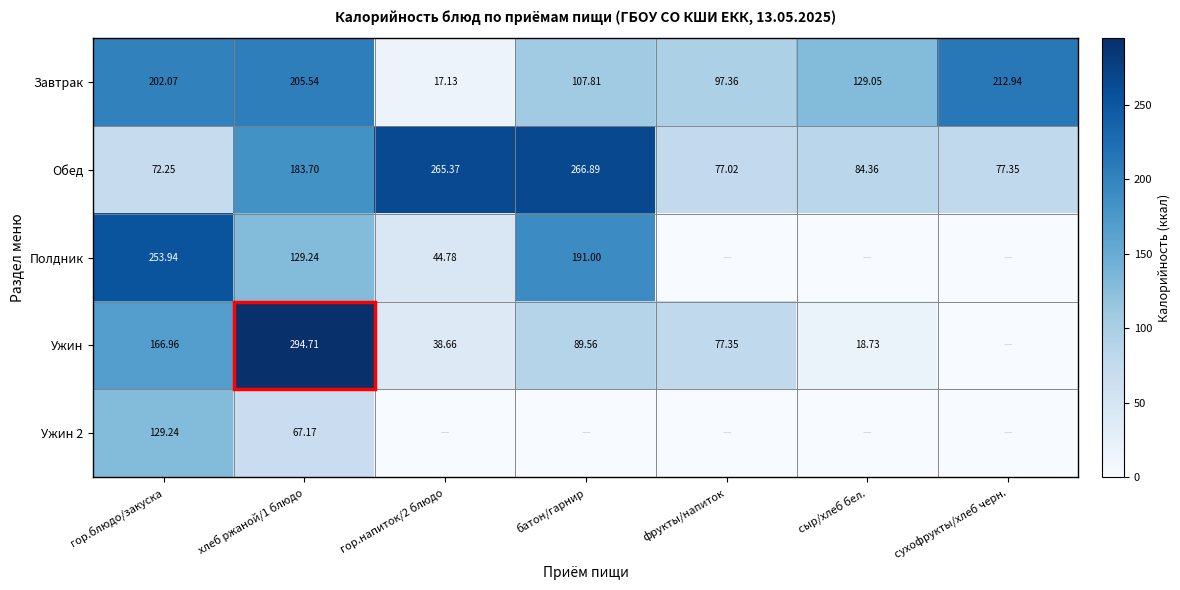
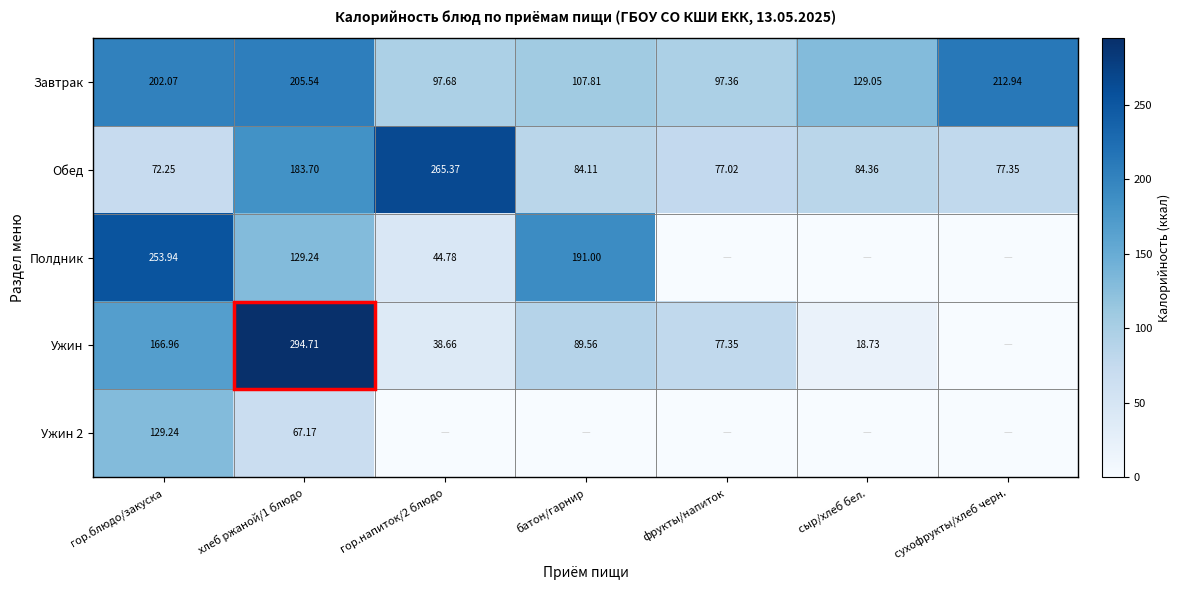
  {
    "Завтрак": {
      "гор.блюдо/закуска": 202.07,
      "хлеб ржаной/1 блюдо": 205.54,
-     "гор.напиток/2 блюдо": 17.13,
+     "гор.напиток/2 блюдо": 97.68,
      "батон/гарнир": 107.81,
      "фрукты/напиток": 97.36,
      "сыр/хлеб бел.": 129.05,
      "сухофрукты/хлеб черн.": 212.94
    },
    "Обед": {
      "гор.блюдо/закуска": 72.25,
      "хлеб ржаной/1 блюдо": 183.70,
      "гор.напиток/2 блюдо": 265.37,
-     "батон/гарнир": 266.89,
+     "батон/гарнир": 84.11,
      "фрукты/напиток": 77.02,
      "сыр/хлеб бел.": 84.36,
      "сухофрукты/хлеб черн.": 77.35
    },
    "Полдник": {
      "гор.блюдо/закуска": 253.94,
      "хлеб ржаной/1 блюдо": 129.24,
      "гор.напиток/2 блюдо": 44.78,
      "батон/гарнир": 191.00
    },
    "Ужин": {
      "гор.блюдо/закуска": 166.96,
      "хлеб ржаной/1 блюдо": 294.71,
      "гор.напиток/2 блюдо": 38.66,
      "батон/гарнир": 89.56,
      "фрукты/напиток": 77.35,
      "сыр/хлеб бел.": 18.73
    },
    "Ужин 2": {
      "гор.блюдо/закуска": 129.24,
      "хлеб ржаной/1 блюдо": 67.17
    }
  }
